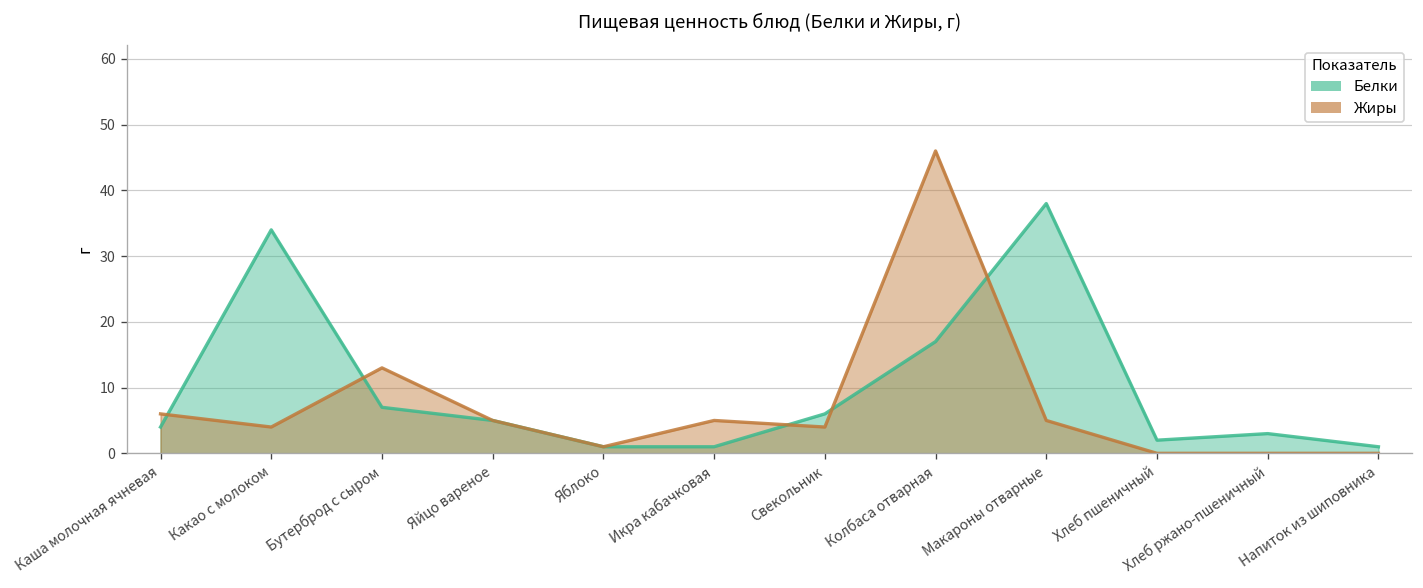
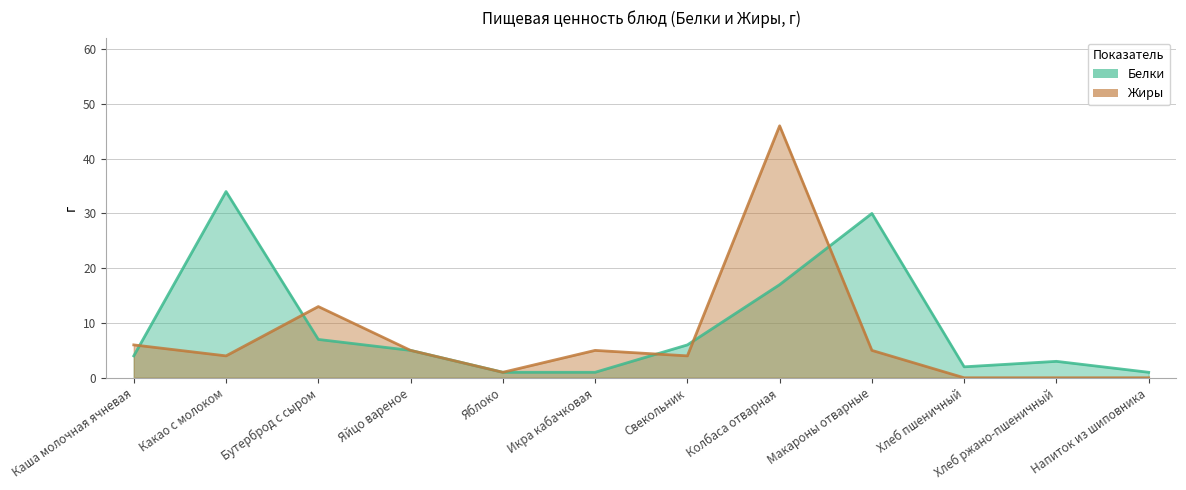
  {
    "Белки": {
      "Каша молочная ячневая": 4,
      "Какао с молоком": 34,
      "Бутерброд с сыром": 7,
      "Икра кабачковая": 1,
      "Свекольник": 6,
      "Колбаса отварная": 17,
-     "Макароны отварные": 38,
+     "Макароны отварные": 30,
      "Хлеб пшеничный": 2,
      "Хлеб ржано-пшеничный": 3,
      "Напиток из шиповника": 1
    },
    "Жиры": {
      "Каша молочная ячневая": 6,
      "Какао с молоком": 4,
      "Бутерброд с сыром": 13,
      "Икра кабачковая": 5,
      "Свекольник": 4,
      "Колбаса отварная": 46,
      "Макароны отварные": 5,
      "Хлеб пшеничный": 0,
      "Хлеб ржано-пшеничный": 0,
      "Напиток из шиповника": 0
    }
  }
